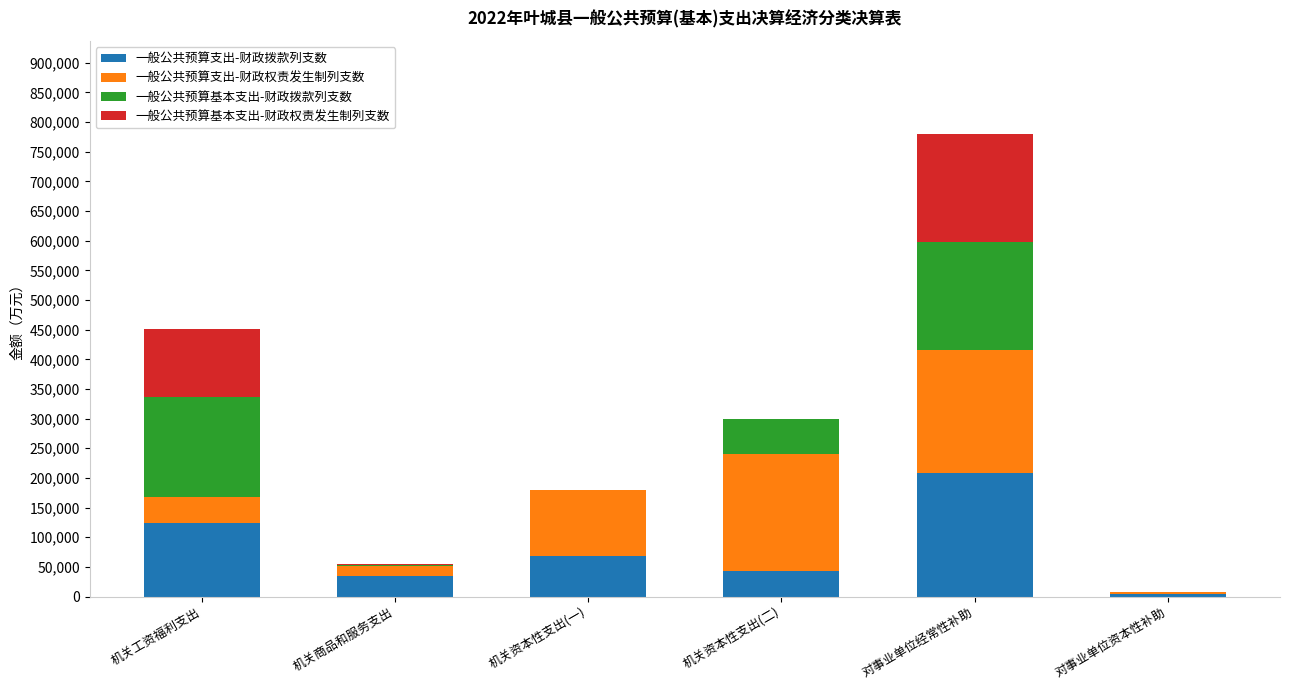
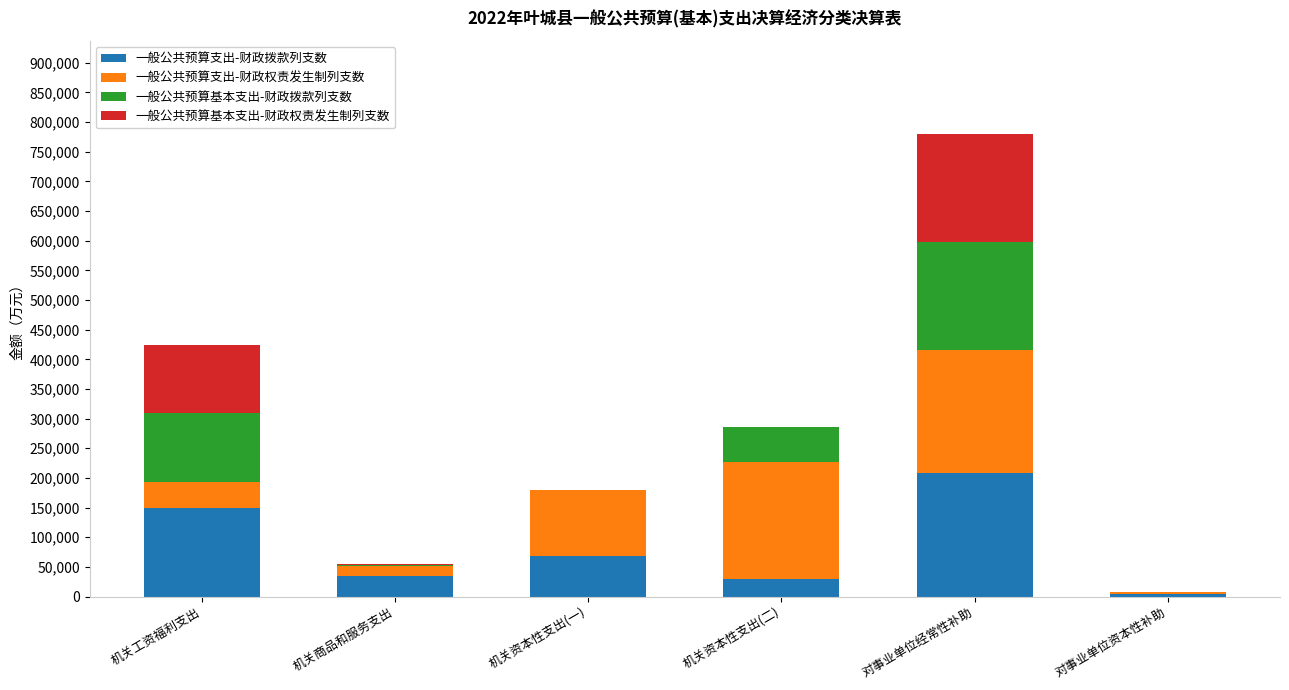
  {
    "一般公共预算支出-财政拨款列支数": {
-     "机关工资福利支出": "120,000",
+     "机关工资福利支出": "150,000",
      "机关商品和服务支出": "30,000",
      "机关资本性支出(一)": "70,000",
-     "机关资本性支出(二)": "40,000",
+     "机关资本性支出(二)": "30,000",
      "对事业单位经常性补助": "210,000"
    },
    "一般公共预算支出-财政权责发生制列支数": {
      "机关工资福利支出": "40,000",
      "机关商品和服务支出": "20,000",
      "机关资本性支出(一)": "110,000",
      "机关资本性支出(二)": "200,000",
      "对事业单位经常性补助": "210,000"
    },
    "一般公共预算基本支出-财政拨款列支数": {
-     "机关工资福利支出": "170,000",
+     "机关工资福利支出": "120,000",
      "机关资本性支出(一)": "0",
      "机关资本性支出(二)": "60,000",
      "对事业单位经常性补助": "180,000",
      "对事业单位资本性补助": "0"
    },
    "一般公共预算基本支出-财政权责发生制列支数": {
      "机关工资福利支出": "120,000",
      "机关资本性支出(一)": "0",
      "机关资本性支出(二)": "0",
      "对事业单位经常性补助": "180,000",
      "对事业单位资本性补助": "0"
    }
  }
